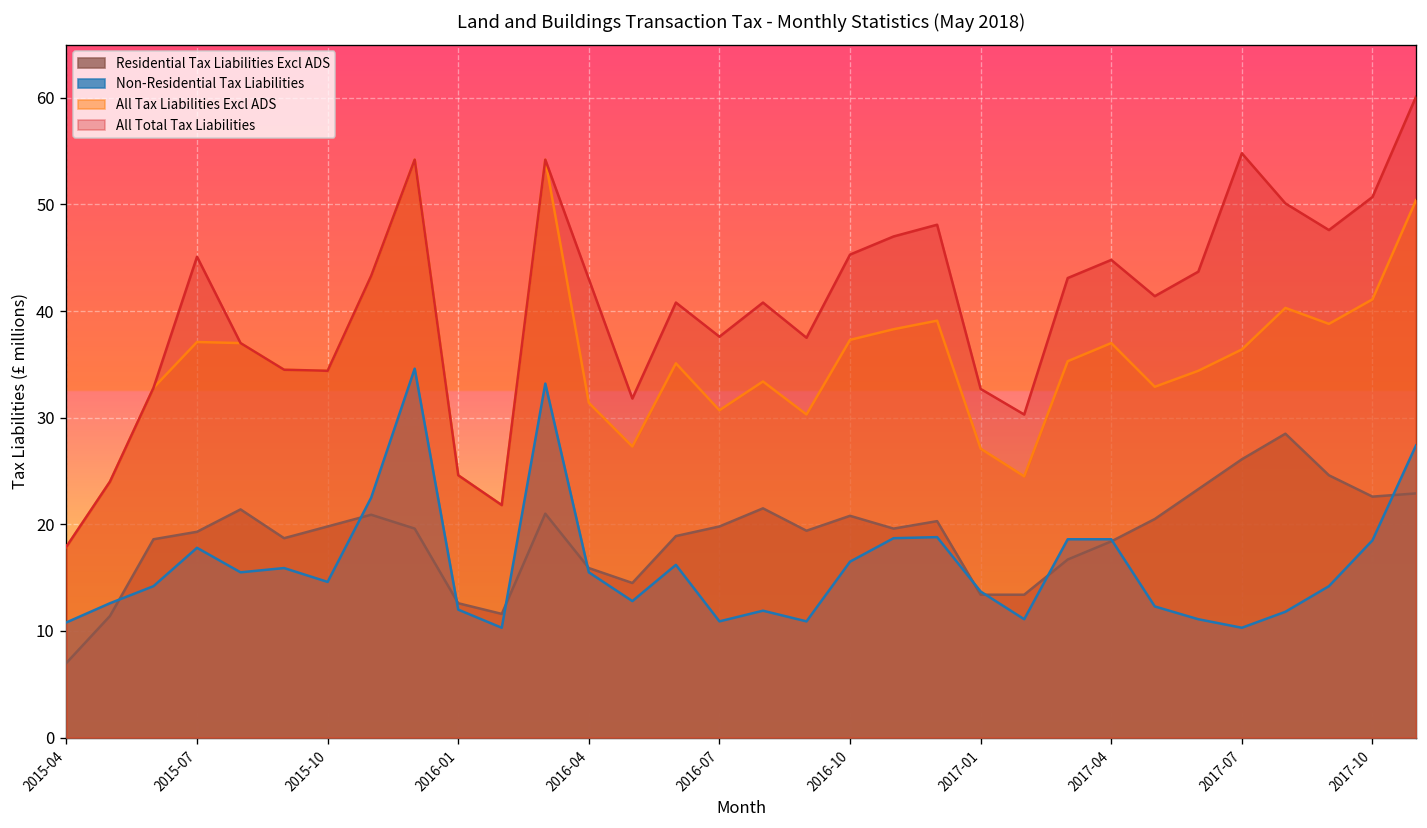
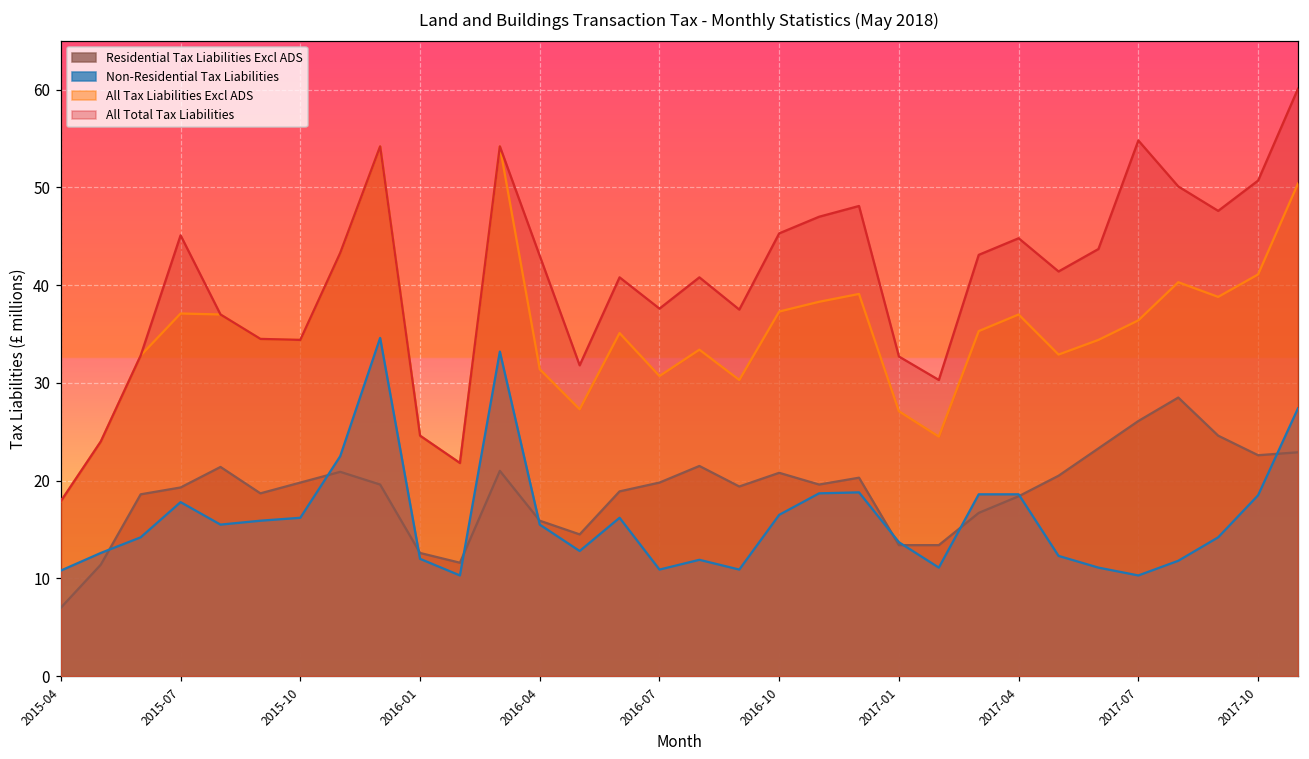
  {
    "Residential Tax Liabilities Excl ADS": {
      "2015-04": 7,
      "2015-07": 19,
      "2015-10": 20,
      "2016-01": 13,
      "2016-04": 16,
      "2016-07": 20,
      "2016-10": 21,
      "2017-01": 13,
      "2017-07": 26,
      "2017-10": 23
    },
    "Non-Residential Tax Liabilities": {
      "2015-04": 11,
      "2015-07": 18,
-     "2015-10": 15,
+     "2015-10": 16,
      "2016-01": 12,
      "2016-04": 16,
      "2016-07": 11,
      "2016-10": 17,
      "2017-01": 14,
      "2017-07": 10,
      "2017-10": 19
    },
    "All Tax Liabilities Excl ADS": {
      "2015-07": 37,
      "2016-04": 31,
      "2016-07": 31,
      "2016-10": 37,
      "2017-01": 27,
      "2017-04": 37,
      "2017-07": 36,
      "2017-10": 41
    },
    "All Total Tax Liabilities": {
      "2015-07": 45,
      "2016-04": 43,
      "2016-07": 38,
      "2016-10": 45,
      "2017-01": 33,
      "2017-04": 45,
      "2017-07": 55,
      "2017-10": 51
    }
  }
